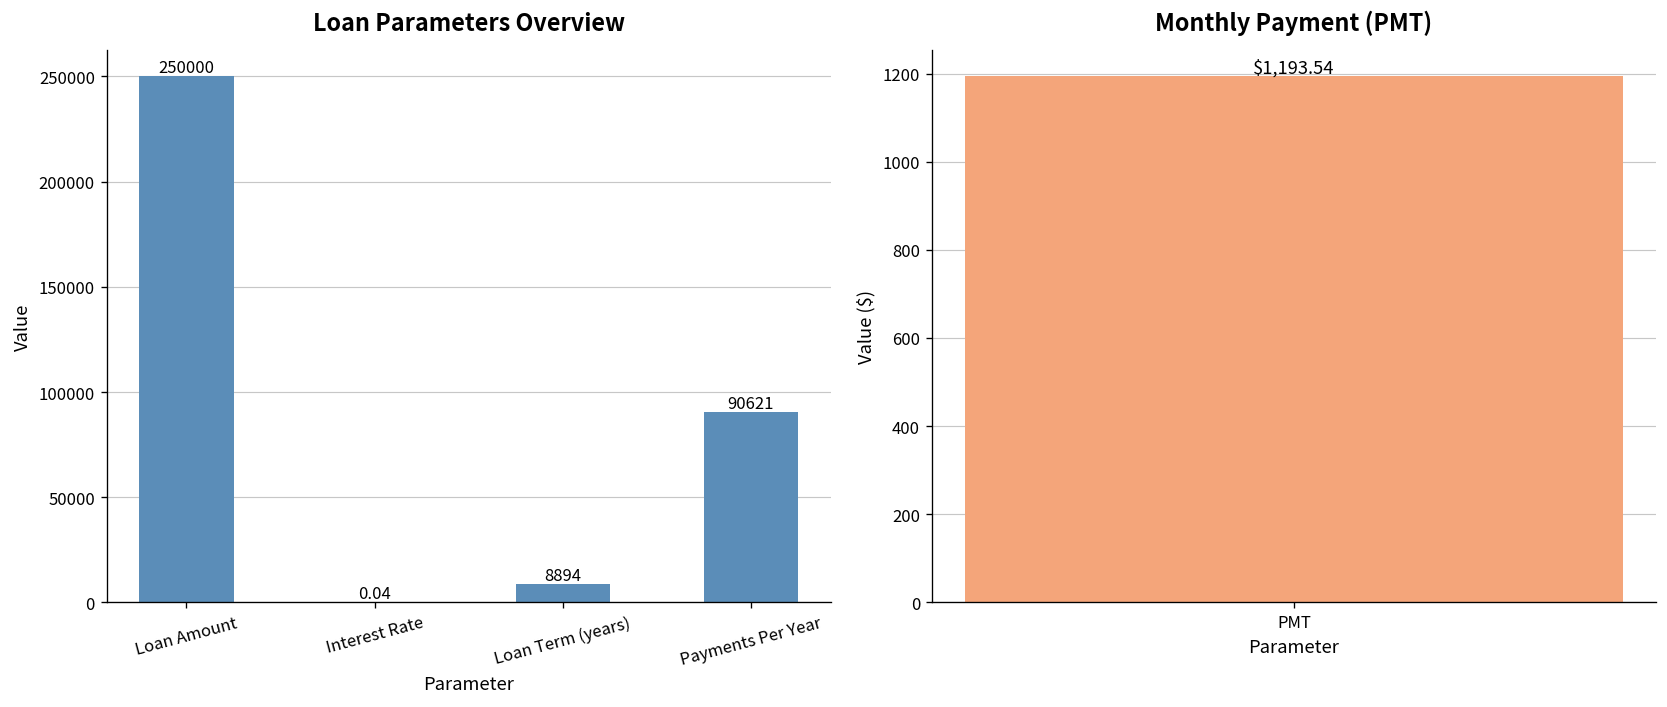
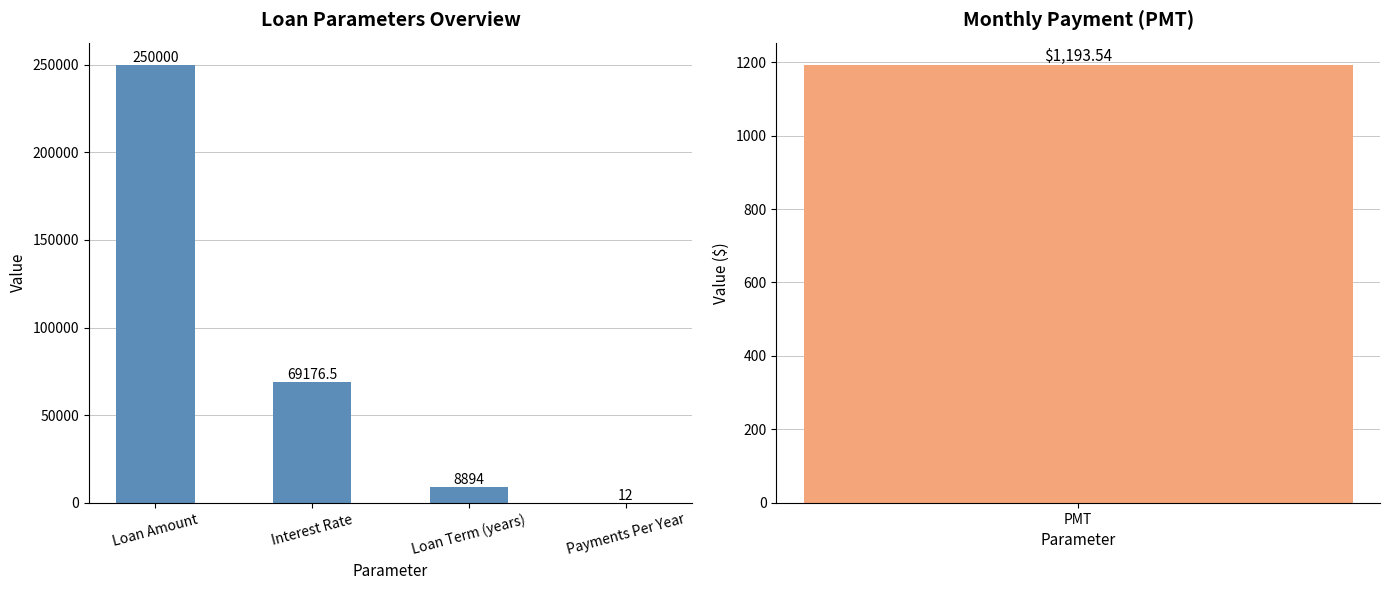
  {
    "Loan Parameters Overview": {
      "Loan Amount": "250000",
-     "Interest Rate": "0.04",
+     "Interest Rate": "69176.5",
      "Loan Term (years)": "8894",
-     "Payments Per Year": "90621"
+     "Payments Per Year": "12"
    },
    "Monthly Payment (PMT)": {
      "PMT": "$1,193.54"
    }
  }
